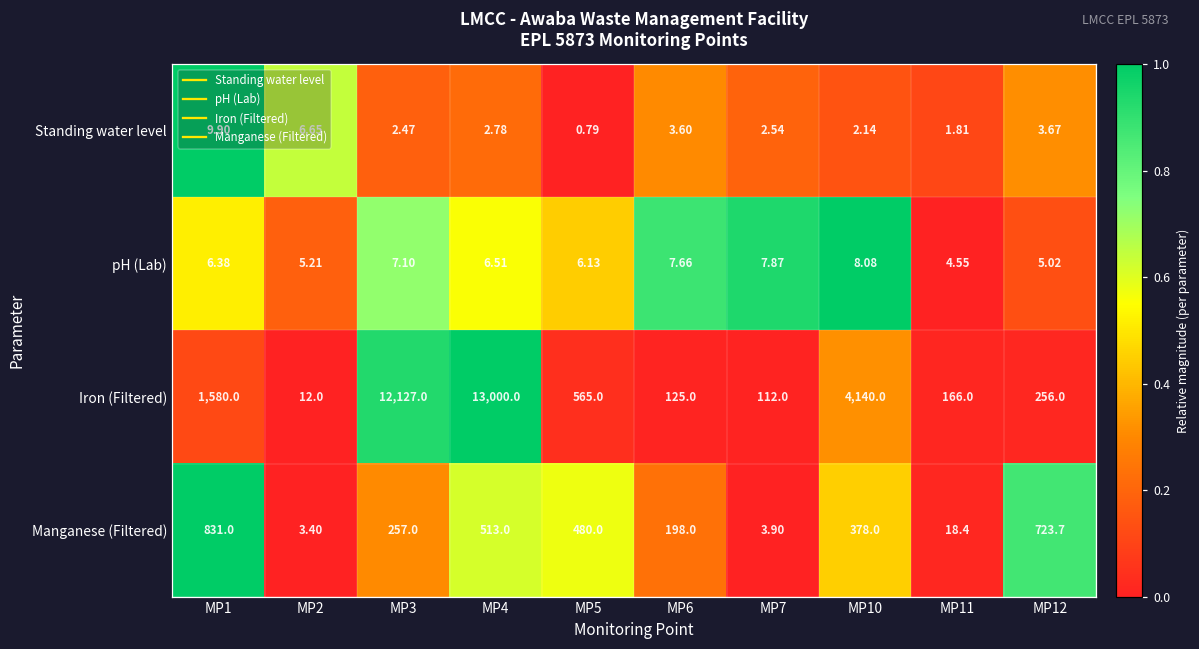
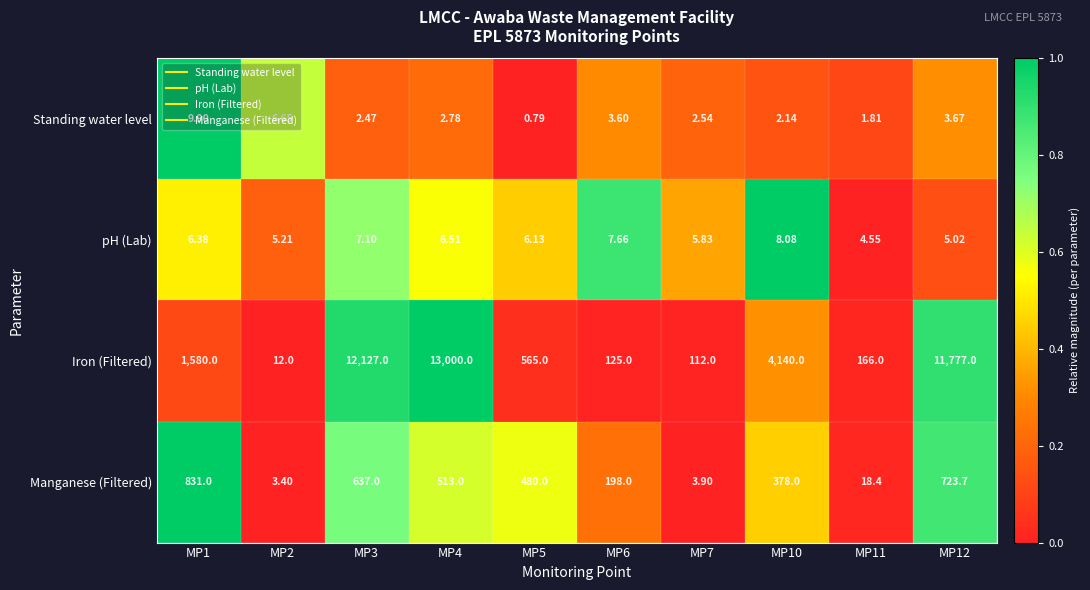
  {
    "Standing water level": {
      "MP3": "2.47",
      "MP4": "2.78",
      "MP5": "0.79",
      "MP6": "3.60",
      "MP7": "2.54",
      "MP10": "2.14",
      "MP11": "1.81",
      "MP12": "3.67"
    },
    "pH (Lab)": {
      "MP1": "6.38",
      "MP2": "5.21",
      "MP3": "7.10",
      "MP4": "6.51",
      "MP5": "6.13",
      "MP6": "7.66",
-     "MP7": "7.87",
+     "MP7": "5.83",
      "MP10": "8.08",
      "MP11": "4.55",
      "MP12": "5.02"
    },
    "Iron (Filtered)": {
      "MP1": "1,580.0",
      "MP2": "12.0",
      "MP3": "12,127.0",
      "MP4": "13,000.0",
      "MP5": "565.0",
      "MP6": "125.0",
      "MP7": "112.0",
      "MP10": "4,140.0",
      "MP11": "166.0",
-     "MP12": "256.0"
+     "MP12": "11,777.0"
    },
    "Manganese (Filtered)": {
      "MP1": "831.0",
      "MP2": "3.40",
-     "MP3": "257.0",
+     "MP3": "637.0",
      "MP4": "513.0",
      "MP5": "480.0",
      "MP6": "198.0",
      "MP7": "3.90",
      "MP10": "378.0",
      "MP11": "18.4",
      "MP12": "723.7"
    }
  }
